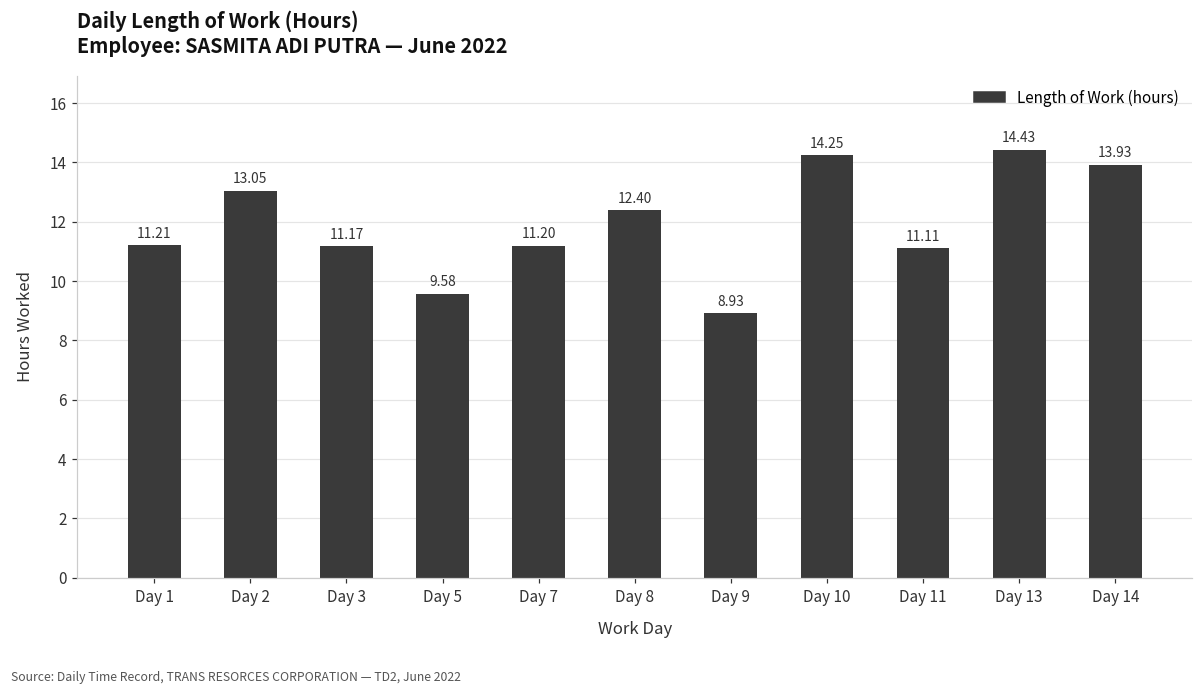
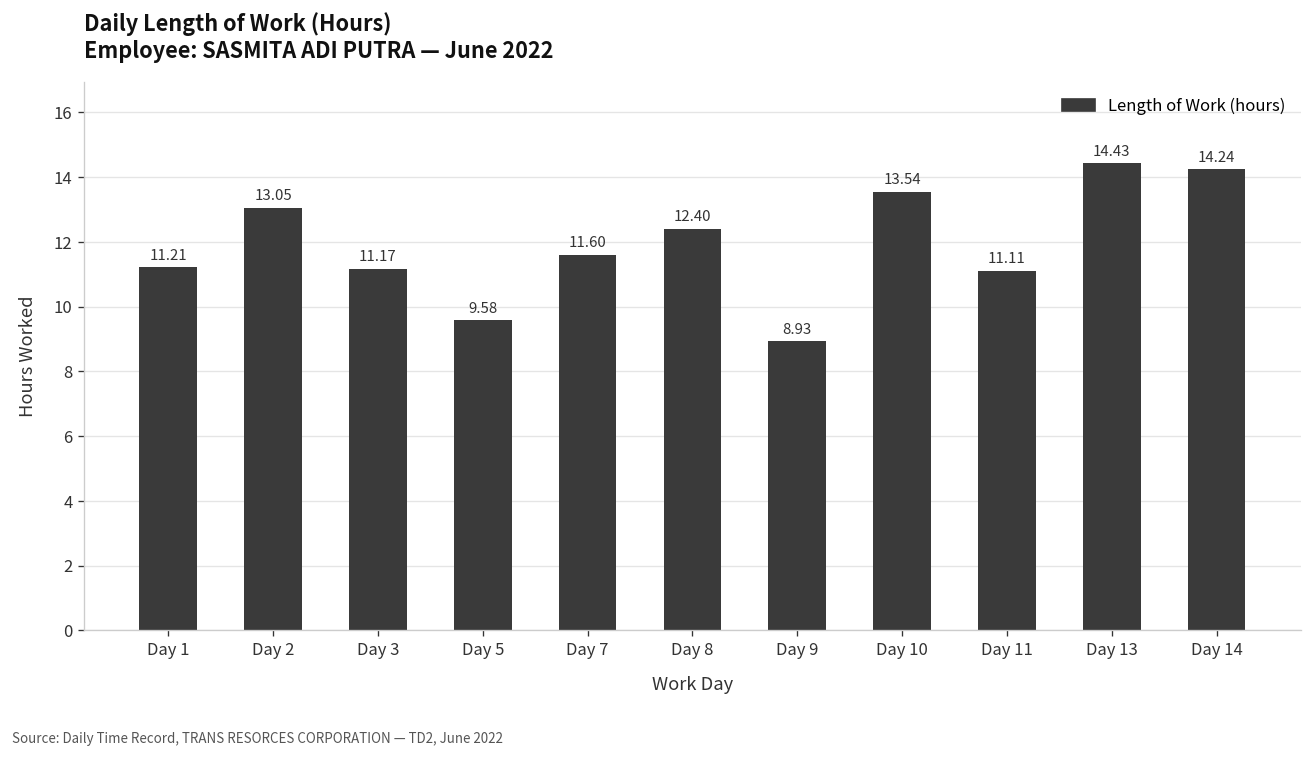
  {
    "Day 1": 11.21,
    "Day 2": 13.05,
    "Day 3": 11.17,
    "Day 5": 9.58,
-   "Day 7": 11.20,
+   "Day 7": 11.60,
    "Day 8": 12.40,
    "Day 9": 8.93,
-   "Day 10": 14.25,
+   "Day 10": 13.54,
    "Day 11": 11.11,
    "Day 13": 14.43,
-   "Day 14": 13.93
+   "Day 14": 14.24
  }
